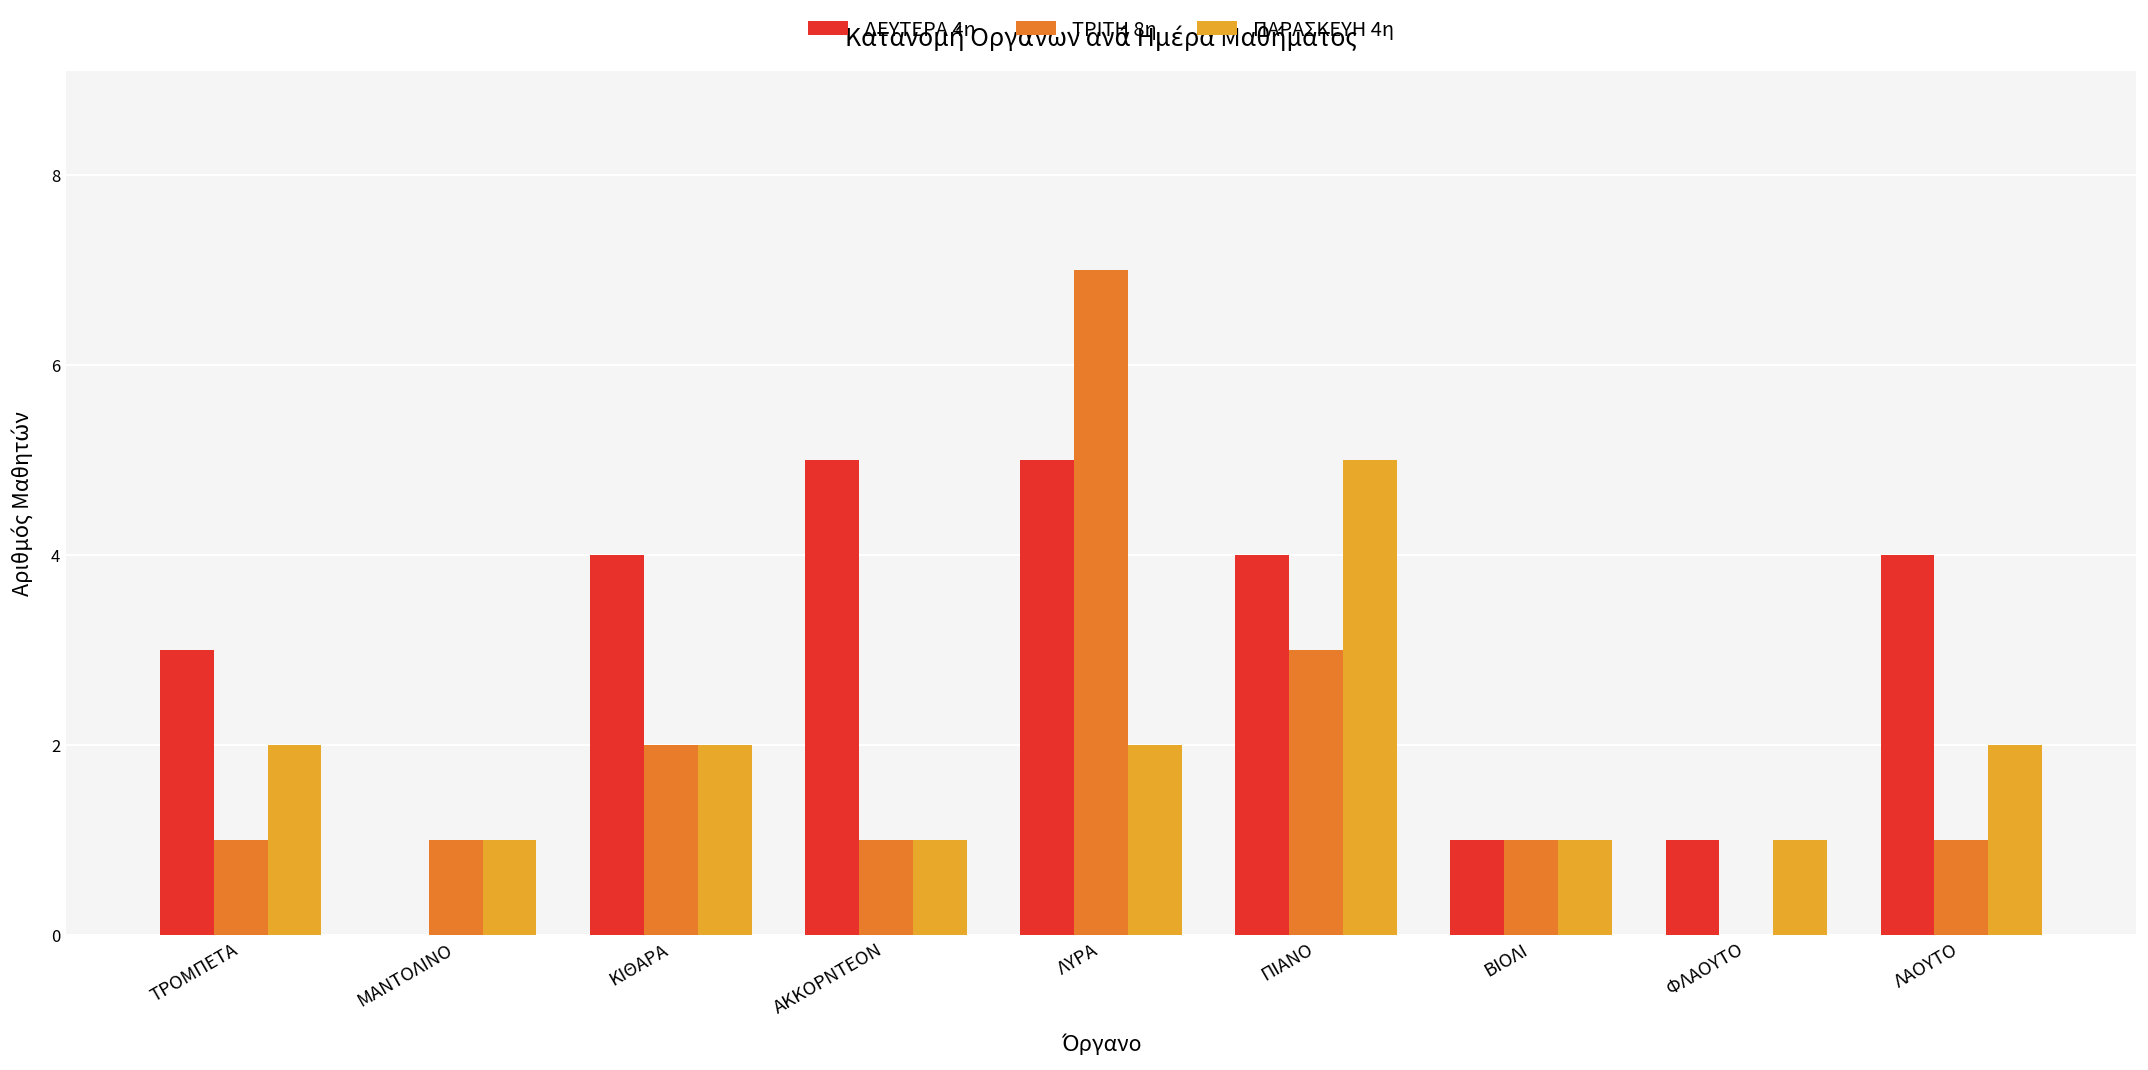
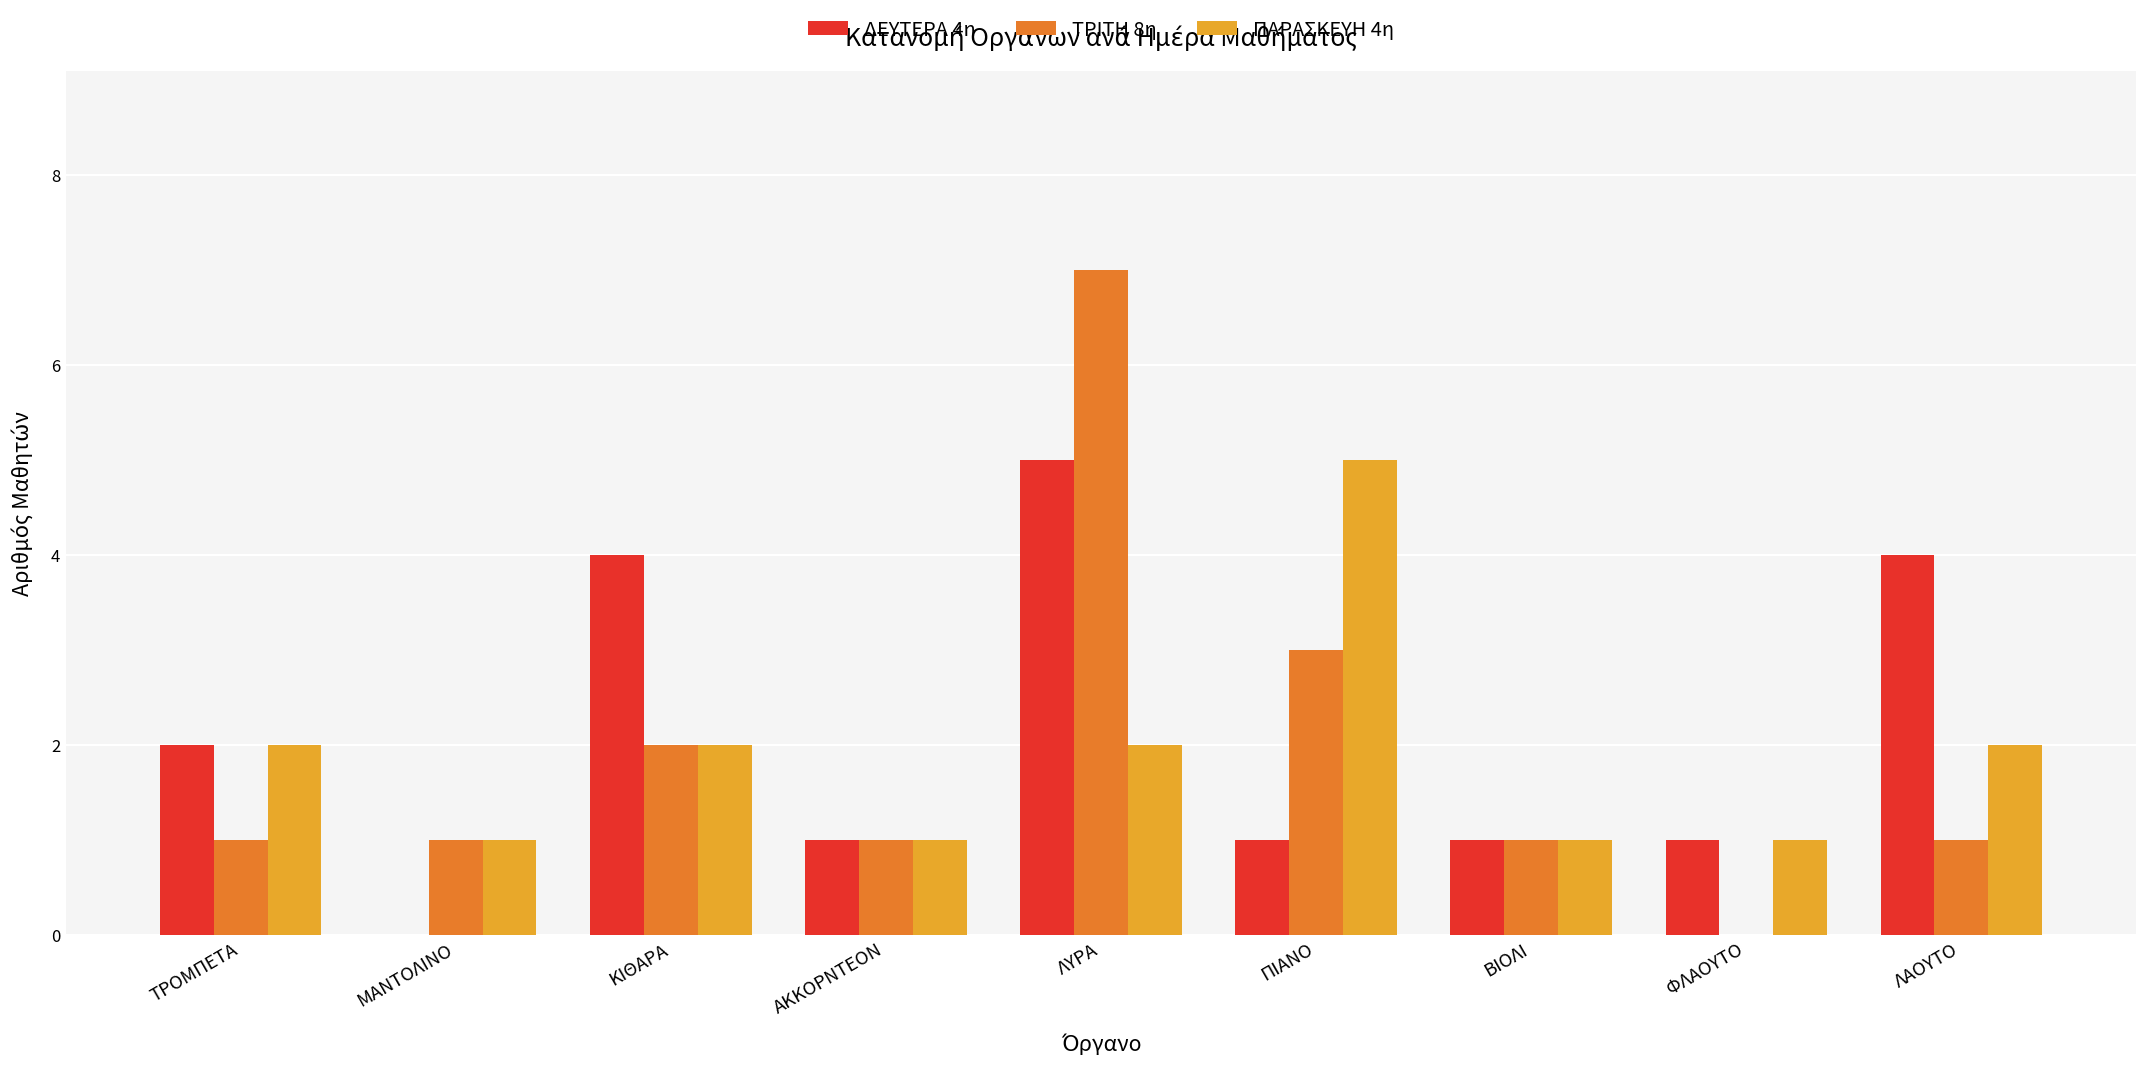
  {
    "ΔΕΥΤΕΡΑ 4η": {
-     "ΤΡΟΜΠΕΤΑ": 3,
+     "ΤΡΟΜΠΕΤΑ": 2,
      "ΜΑΝΤΟΛΙΝΟ": 0,
      "ΚΙΘΑΡΑ": 4,
-     "ΑΚΚΟΡΝΤΕΟΝ": 5,
+     "ΑΚΚΟΡΝΤΕΟΝ": 1,
      "ΛΥΡΑ": 5,
-     "ΠΙΑΝΟ": 4,
+     "ΠΙΑΝΟ": 1,
      "ΒΙΟΛΙ": 1,
      "ΦΛΑΟΥΤΟ": 1,
      "ΛΑΟΥΤΟ": 4
    }
  }
